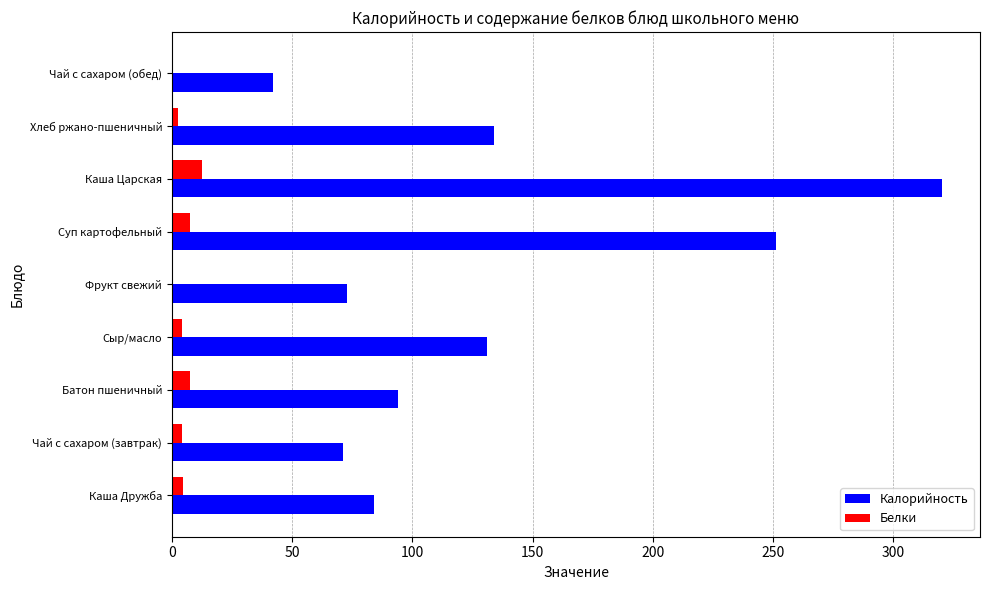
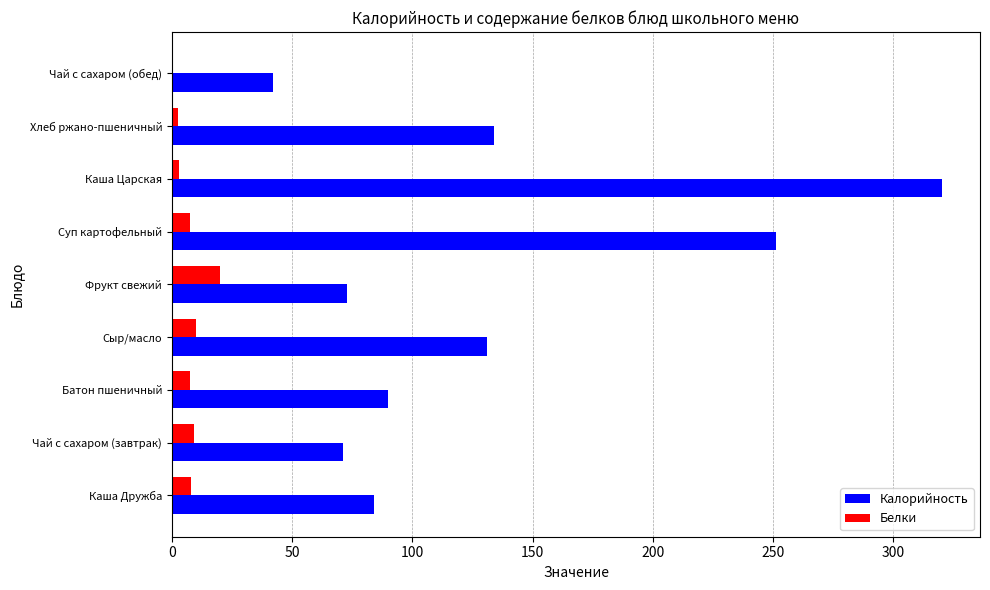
  {
    "Калорийность": {
      "Чай с сахаром (обед)": 42,
      "Хлеб ржано-пшеничный": 134,
      "Каша Царская": 320,
      "Суп картофельный": 251,
      "Фрукт свежий": 73,
      "Сыр/масло": 131,
-     "Батон пшеничный": 94,
+     "Батон пшеничный": 90,
      "Чай с сахаром (завтрак)": 71,
      "Каша Дружба": 84
    },
    "Белки": {
      "Чай с сахаром (обед)": 0,
      "Хлеб ржано-пшеничный": 3,
-     "Каша Царская": 13,
+     "Каша Царская": 3,
      "Суп картофельный": 8,
-     "Фрукт свежий": 1,
-     "Сыр/масло": 4,
+     "Фрукт свежий": 20,
+     "Сыр/масло": 10,
      "Батон пшеничный": 8,
-     "Чай с сахаром (завтрак)": 4,
-     "Каша Дружба": 4
+     "Чай с сахаром (завтрак)": 9,
+     "Каша Дружба": 8
    }
  }
